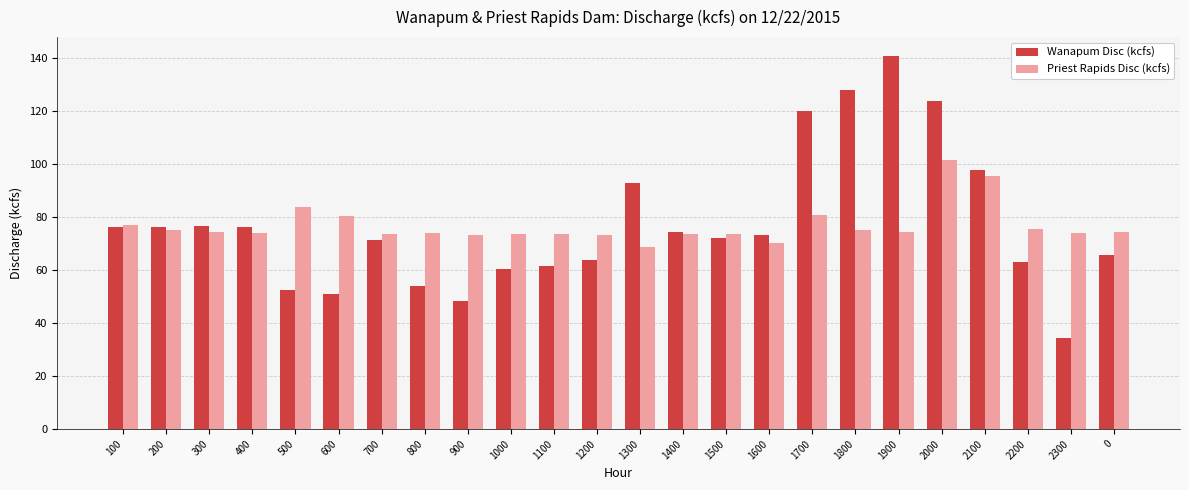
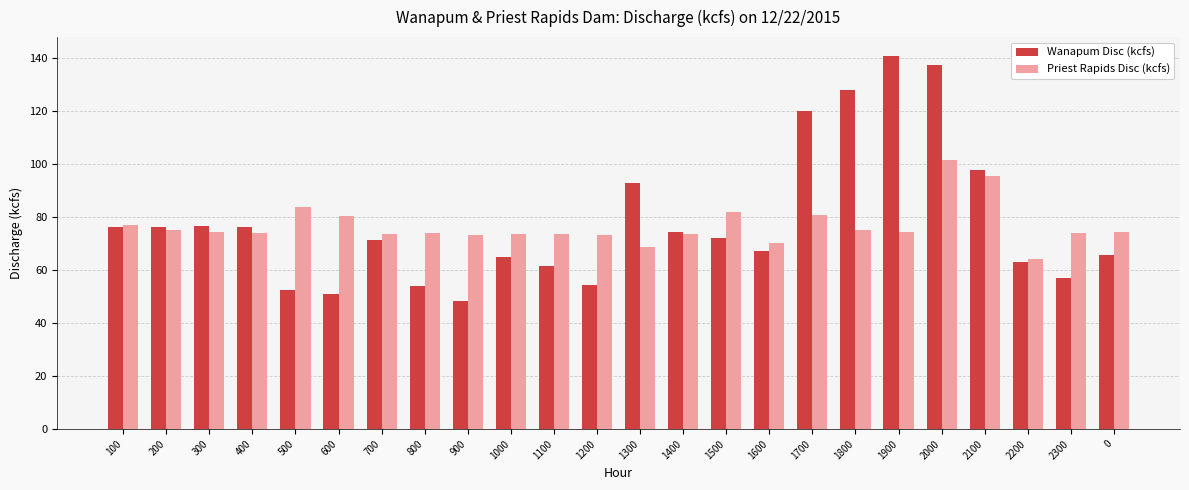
  {
    "Wanapum Disc (kcfs)": {
      "100": 76,
      "200": 76,
      "300": 77,
      "400": 76,
      "500": 52,
      "600": 51,
      "700": 71,
      "800": 54,
      "900": 48,
-     "1000": 60,
+     "1000": 65,
      "1100": 62,
-     "1200": 64,
+     "1200": 54,
      "1300": 93,
      "1400": 74,
      "1500": 72,
-     "1600": 73,
+     "1600": 67,
      "1700": 120,
      "1800": 128,
      "1900": 141,
-     "2000": 124,
+     "2000": 137,
      "2100": 98,
      "2200": 63,
-     "2300": 34,
+     "2300": 57,
      "0": 66
    },
    "Priest Rapids Disc (kcfs)": {
      "100": 77,
      "200": 75,
      "300": 74,
      "400": 74,
      "500": 84,
      "600": 80,
      "700": 74,
      "800": 74,
      "900": 73,
      "1000": 73,
      "1100": 74,
      "1200": 73,
      "1300": 69,
      "1400": 73,
-     "1500": 73,
+     "1500": 82,
      "1600": 70,
      "1700": 81,
      "1800": 75,
      "1900": 74,
      "2000": 101,
      "2100": 95,
-     "2200": 75,
+     "2200": 64,
      "2300": 74,
      "0": 74
    }
  }
